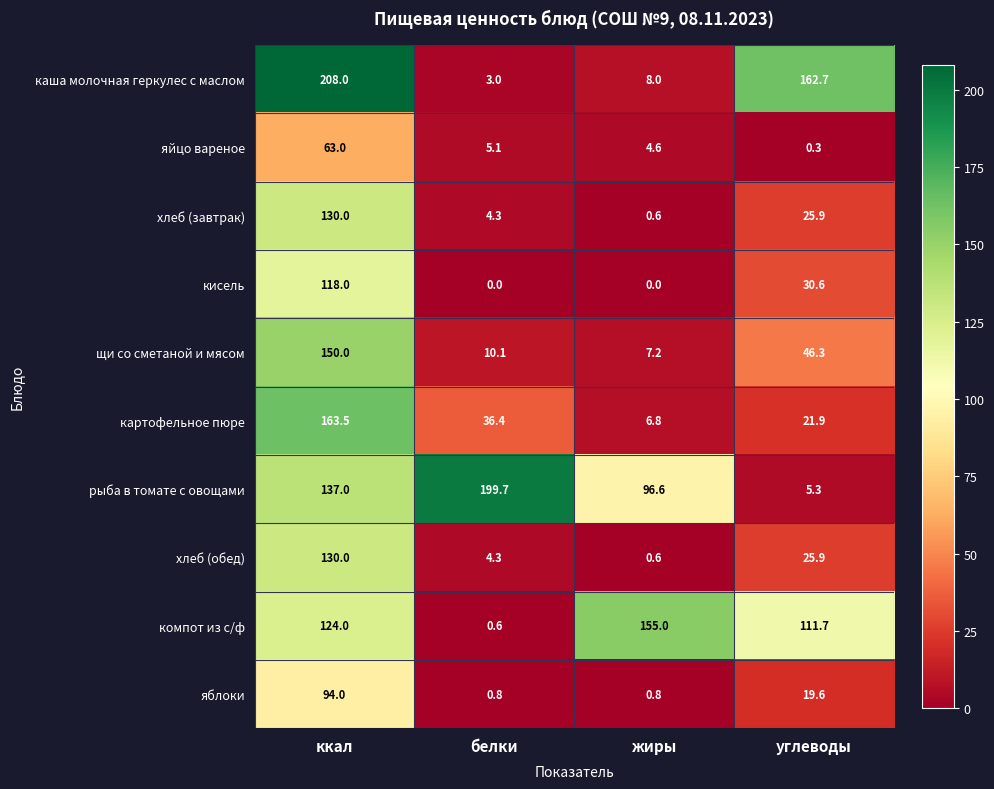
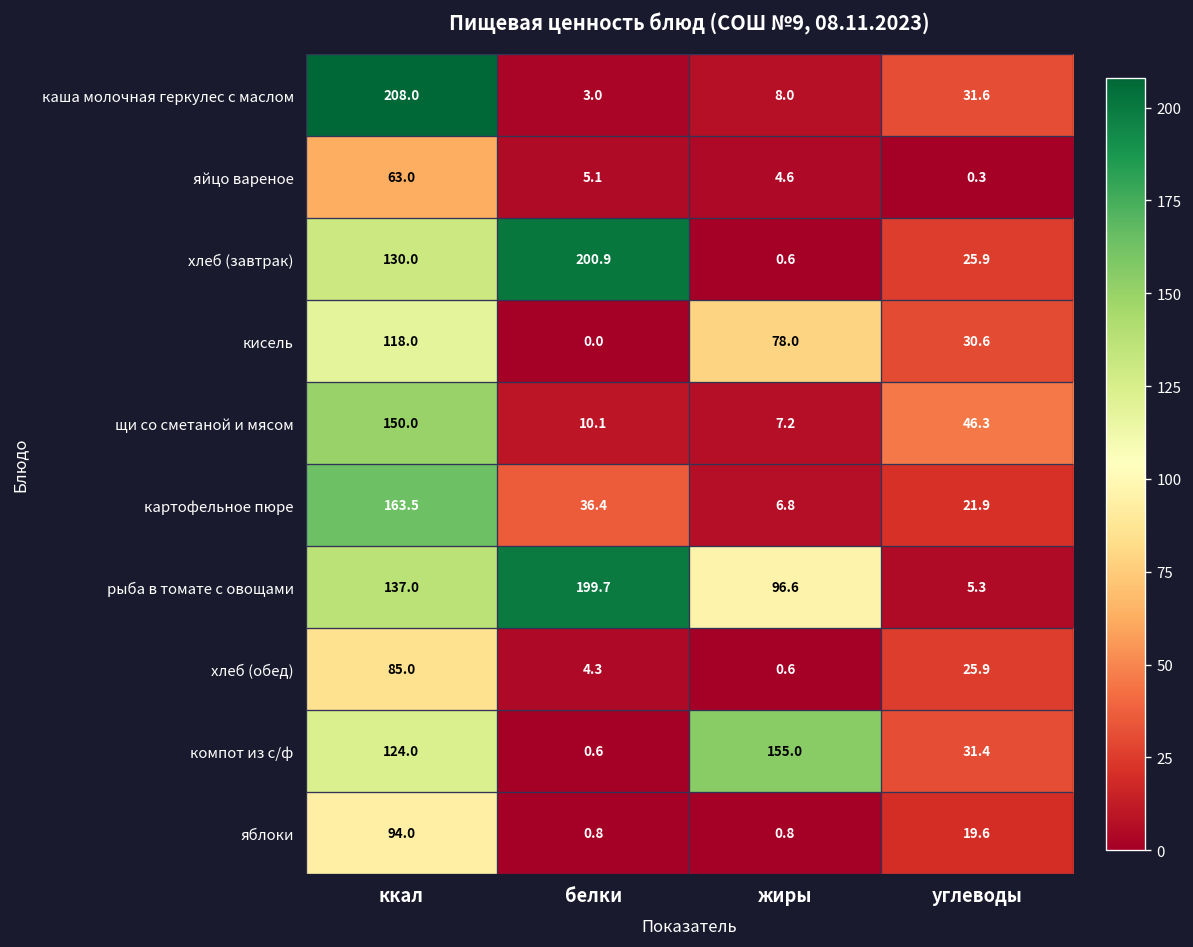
  {
    "каша молочная геркулес с маслом": {
      "ккал": 208.0,
      "белки": 3.0,
      "жиры": 8.0,
-     "углеводы": 162.7
+     "углеводы": 31.6
    },
    "яйцо вареное": {
      "ккал": 63.0,
      "белки": 5.1,
      "жиры": 4.6,
      "углеводы": 0.3
    },
    "хлеб (завтрак)": {
      "ккал": 130.0,
-     "белки": 4.3,
+     "белки": 200.9,
      "жиры": 0.6,
      "углеводы": 25.9
    },
    "кисель": {
      "ккал": 118.0,
      "белки": 0.0,
-     "жиры": 0.0,
+     "жиры": 78.0,
      "углеводы": 30.6
    },
    "щи со сметаной и мясом": {
      "ккал": 150.0,
      "белки": 10.1,
      "жиры": 7.2,
      "углеводы": 46.3
    },
    "картофельное пюре": {
      "ккал": 163.5,
      "белки": 36.4,
      "жиры": 6.8,
      "углеводы": 21.9
    },
    "рыба в томате с овощами": {
      "ккал": 137.0,
      "белки": 199.7,
      "жиры": 96.6,
      "углеводы": 5.3
    },
    "хлеб (обед)": {
-     "ккал": 130.0,
+     "ккал": 85.0,
      "белки": 4.3,
      "жиры": 0.6,
      "углеводы": 25.9
    },
    "компот из с/ф": {
      "ккал": 124.0,
      "белки": 0.6,
      "жиры": 155.0,
-     "углеводы": 111.7
+     "углеводы": 31.4
    },
    "яблоки": {
      "ккал": 94.0,
      "белки": 0.8,
      "жиры": 0.8,
      "углеводы": 19.6
    }
  }
